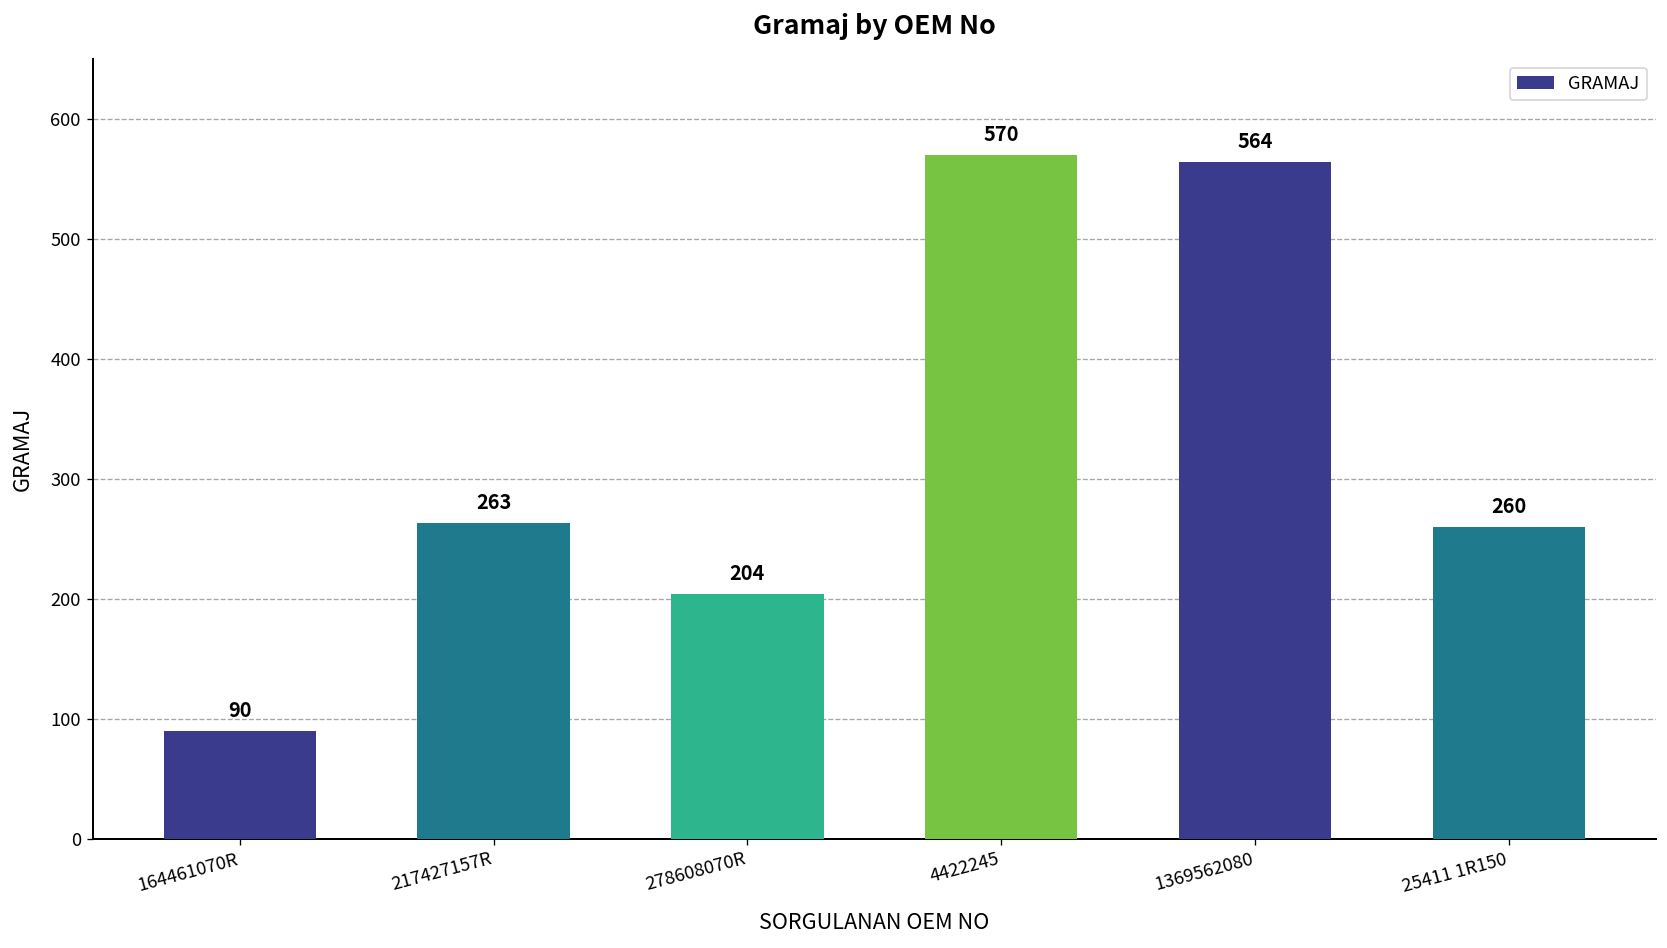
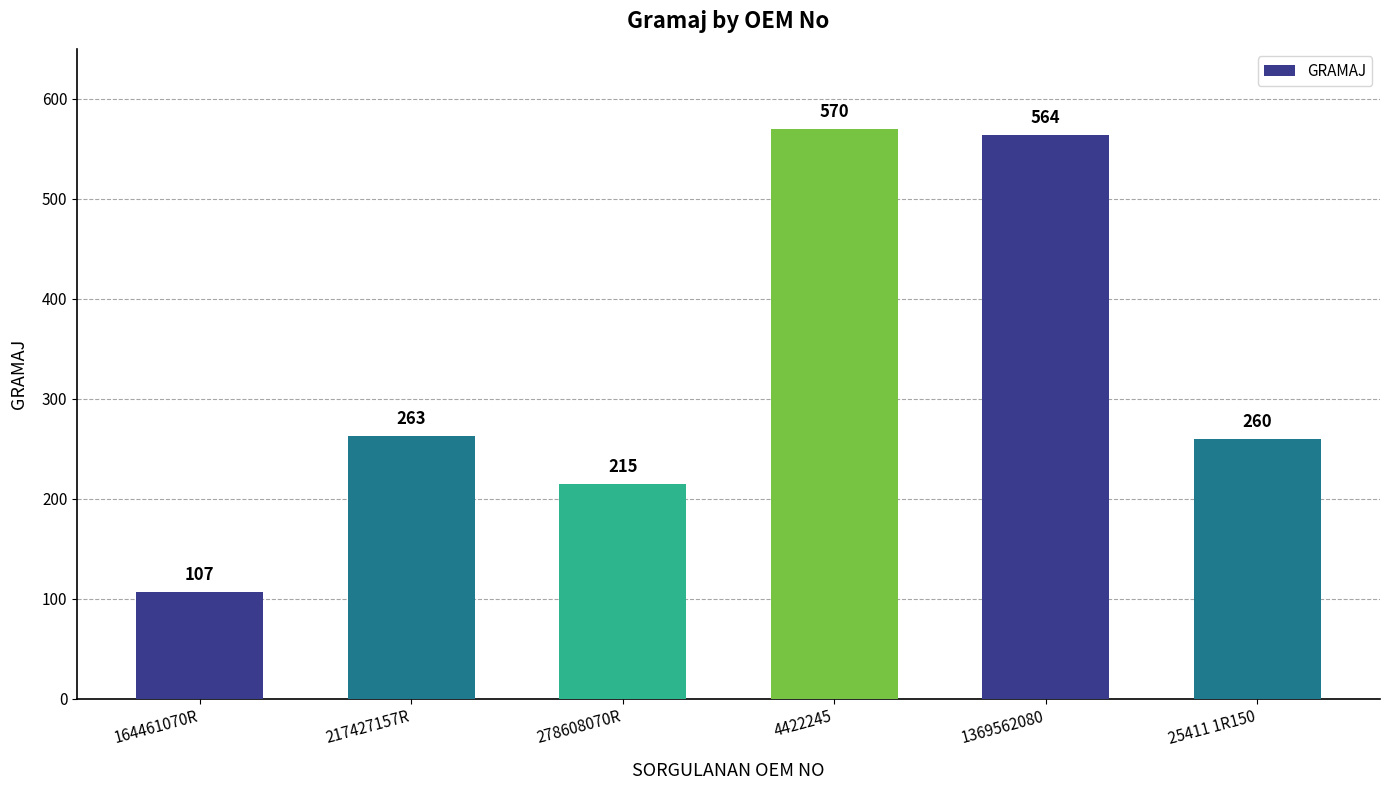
  {
-   "164461070R": 90,
+   "164461070R": 107,
    "217427157R": 263,
-   "278608070R": 204,
+   "278608070R": 215,
    "4422245": 570,
    "1369562080": 564,
    "25411 1R150": 260
  }
